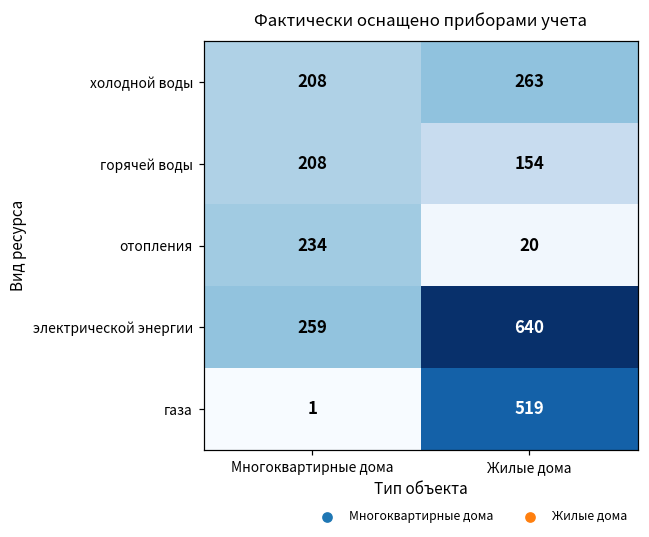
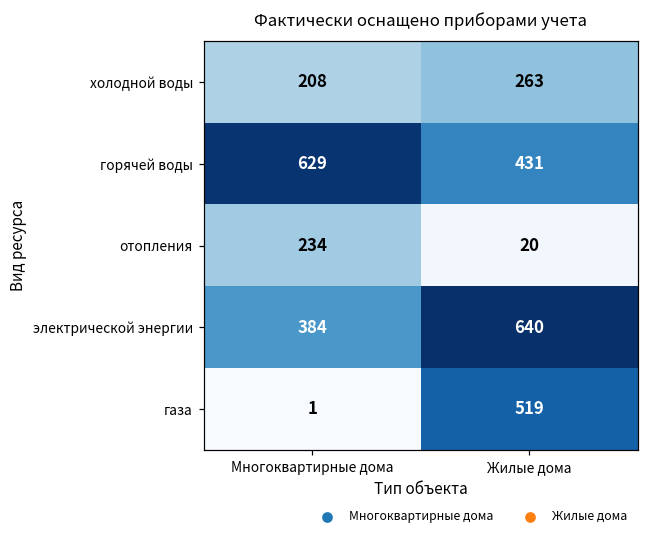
  {
    "холодной воды": {
      "Многоквартирные дома": 208,
      "Жилые дома": 263
    },
    "горячей воды": {
-     "Многоквартирные дома": 208,
-     "Жилые дома": 154
+     "Многоквартирные дома": 629,
+     "Жилые дома": 431
    },
    "отопления": {
      "Многоквартирные дома": 234,
      "Жилые дома": 20
    },
    "электрической энергии": {
-     "Многоквартирные дома": 259,
+     "Многоквартирные дома": 384,
      "Жилые дома": 640
    },
    "газа": {
      "Многоквартирные дома": 1,
      "Жилые дома": 519
    }
  }
